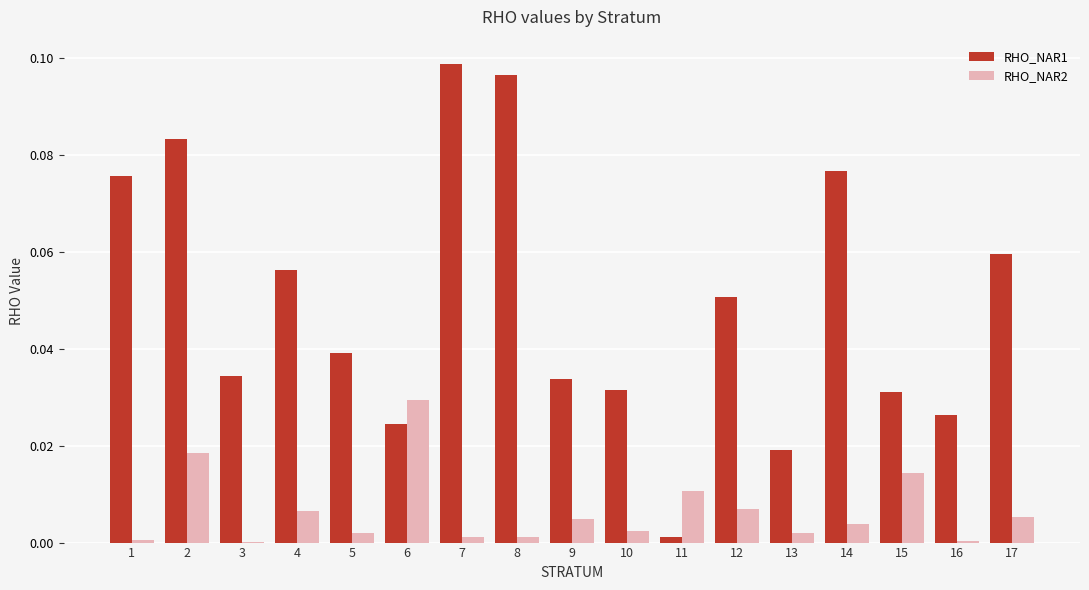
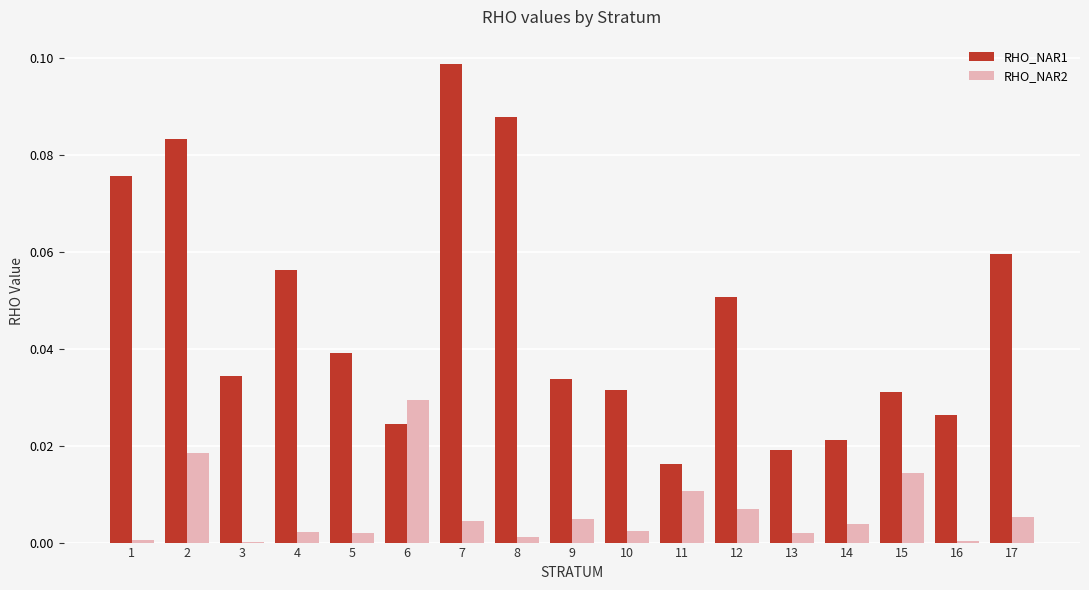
  {
    "RHO_NAR1": {
      "1": 0.076,
      "2": 0.083,
      "3": 0.034,
      "4": 0.056,
      "5": 0.039,
      "6": 0.025,
      "7": 0.099,
-     "8": 0.097,
+     "8": 0.088,
      "9": 0.034,
      "10": 0.032,
-     "11": 0.001,
+     "11": 0.016,
      "12": 0.051,
      "13": 0.019,
-     "14": 0.077,
+     "14": 0.021,
      "15": 0.031,
      "16": 0.026,
      "17": 0.060
    },
    "RHO_NAR2": {
      "1": 0.001,
      "2": 0.019,
-     "4": 0.006,
+     "4": 0.002,
      "5": 0.002,
      "6": 0.029,
-     "7": 0.001,
+     "7": 0.004,
      "8": 0.001,
      "9": 0.005,
      "10": 0.002,
      "11": 0.011,
      "12": 0.007,
      "13": 0.002,
      "14": 0.004,
      "15": 0.014,
      "17": 0.005
    }
  }
